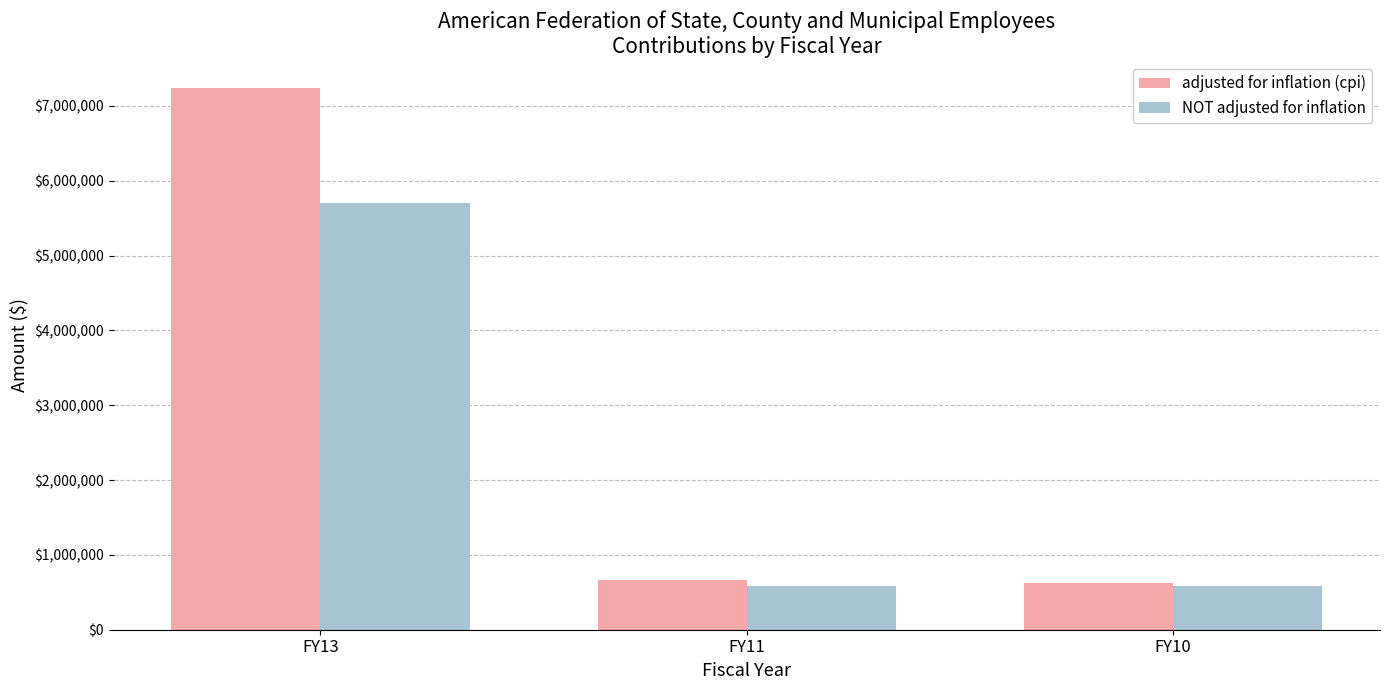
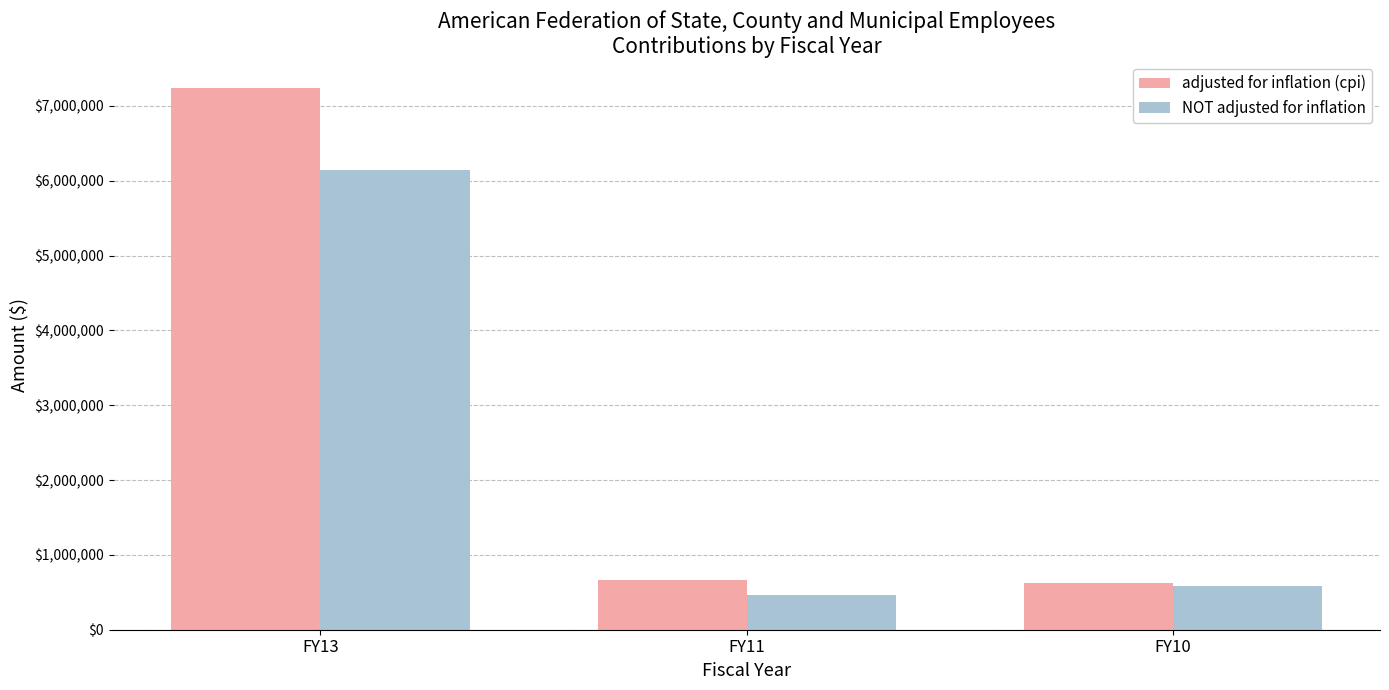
  {
    "adjusted for inflation (cpi)": {
      "FY13": "$7,200,000",
      "FY11": "$700,000",
      "FY10": "$600,000"
    },
    "NOT adjusted for inflation": {
-     "FY13": "$5,700,000",
-     "FY11": "$600,000",
+     "FY13": "$6,100,000",
+     "FY11": "$500,000",
      "FY10": "$600,000"
    }
  }
